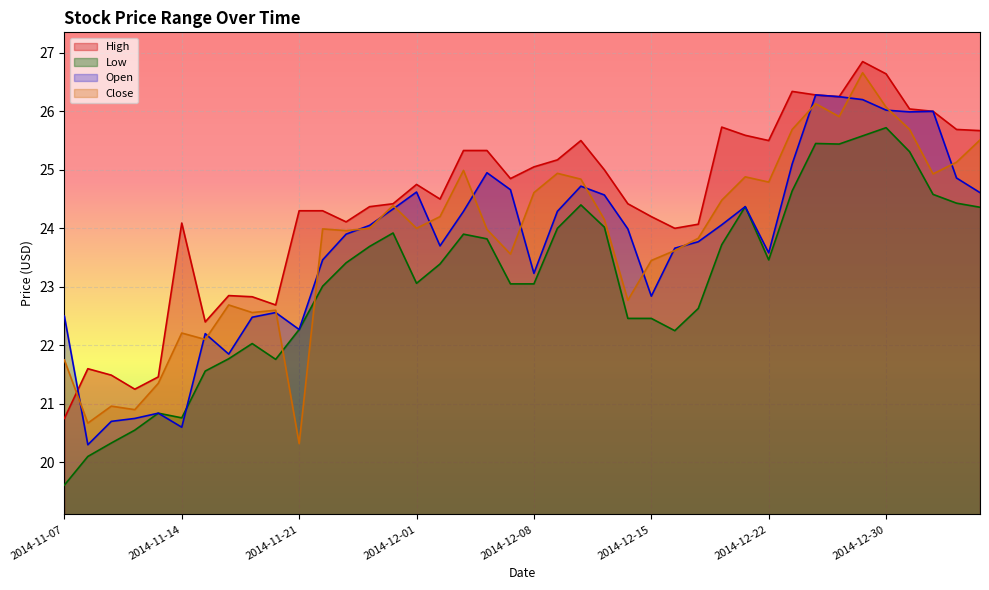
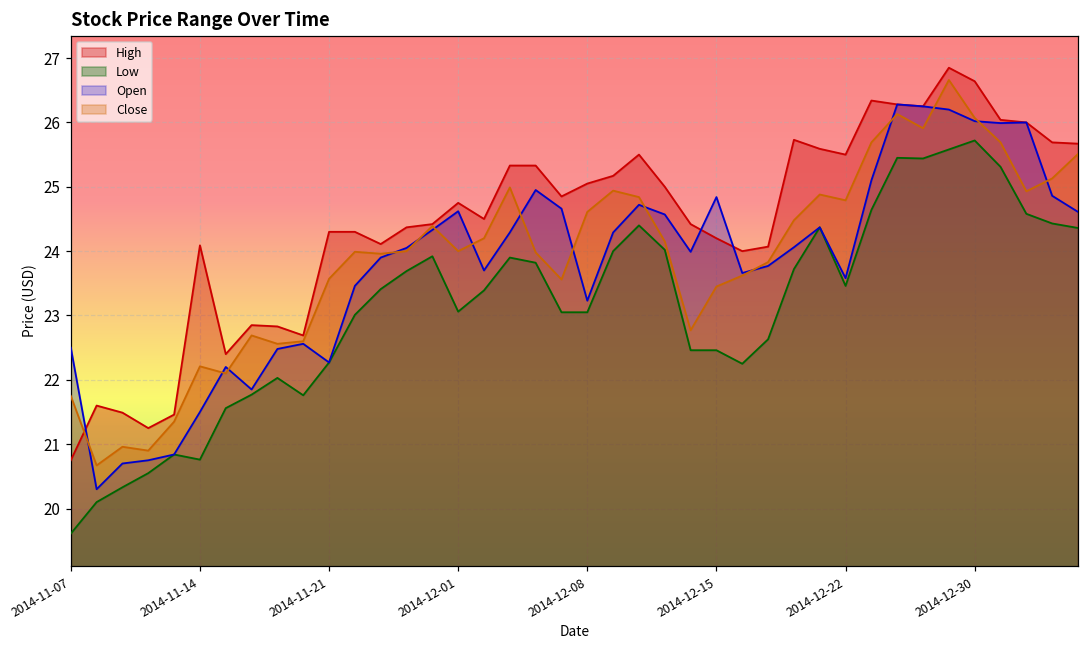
  {
    "High": {
      "2014-11-07": 20.8,
      "2014-11-14": 24.1,
      "2014-11-21": 24.3,
      "2014-12-01": 24.8,
      "2014-12-08": 25.1,
      "2014-12-15": 24.2,
      "2014-12-22": 25.5,
      "2014-12-30": 26.6
    },
    "Low": {
      "2014-11-07": 19.6,
      "2014-11-14": 20.8,
      "2014-12-01": 23.1,
      "2014-12-08": 23.1,
      "2014-12-15": 22.5,
      "2014-12-22": 23.5,
      "2014-12-30": 25.7
    },
    "Open": {
      "2014-11-07": 22.5,
-     "2014-11-14": 20.6,
+     "2014-11-14": 21.5,
      "2014-12-01": 24.6,
      "2014-12-08": 23.2,
-     "2014-12-15": 22.8,
+     "2014-12-15": 24.8,
      "2014-12-22": 23.6,
      "2014-12-30": 26.0
    },
    "Close": {
      "2014-11-07": 21.8,
      "2014-11-14": 22.2,
-     "2014-11-21": 20.3,
+     "2014-11-21": 23.6,
      "2014-12-01": 24.0,
      "2014-12-08": 24.6,
      "2014-12-15": 23.5,
      "2014-12-22": 24.8,
      "2014-12-30": 26.1
    }
  }
